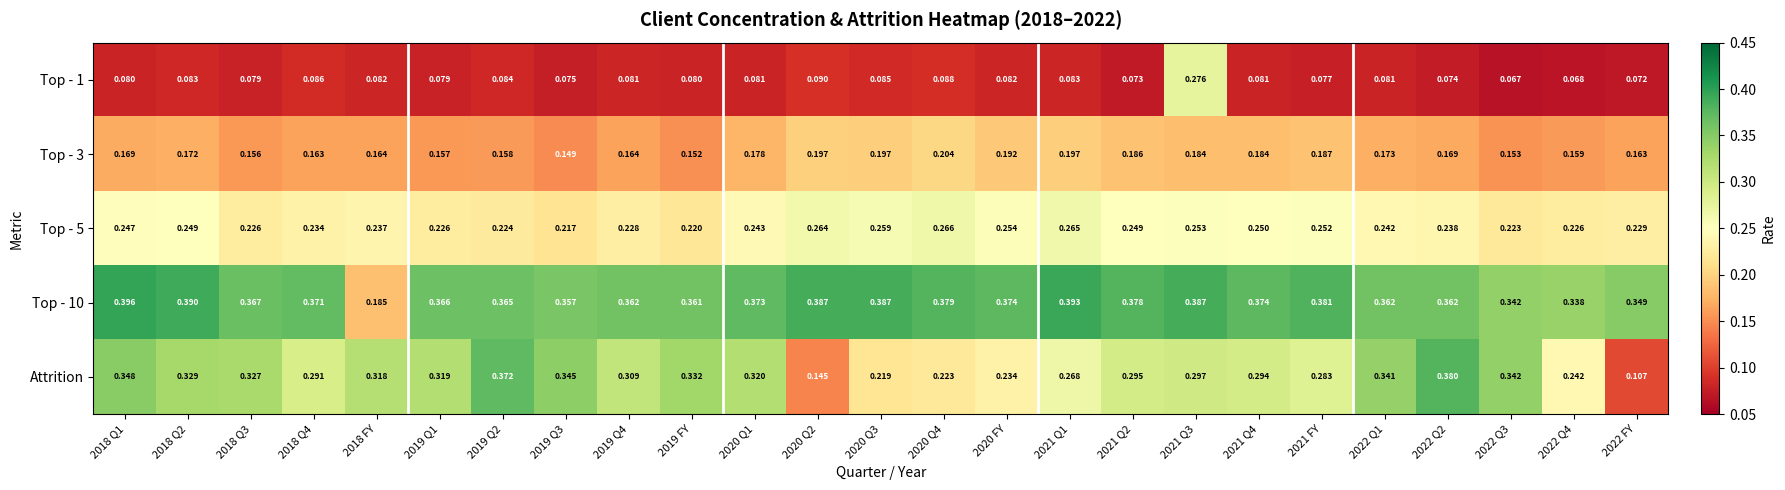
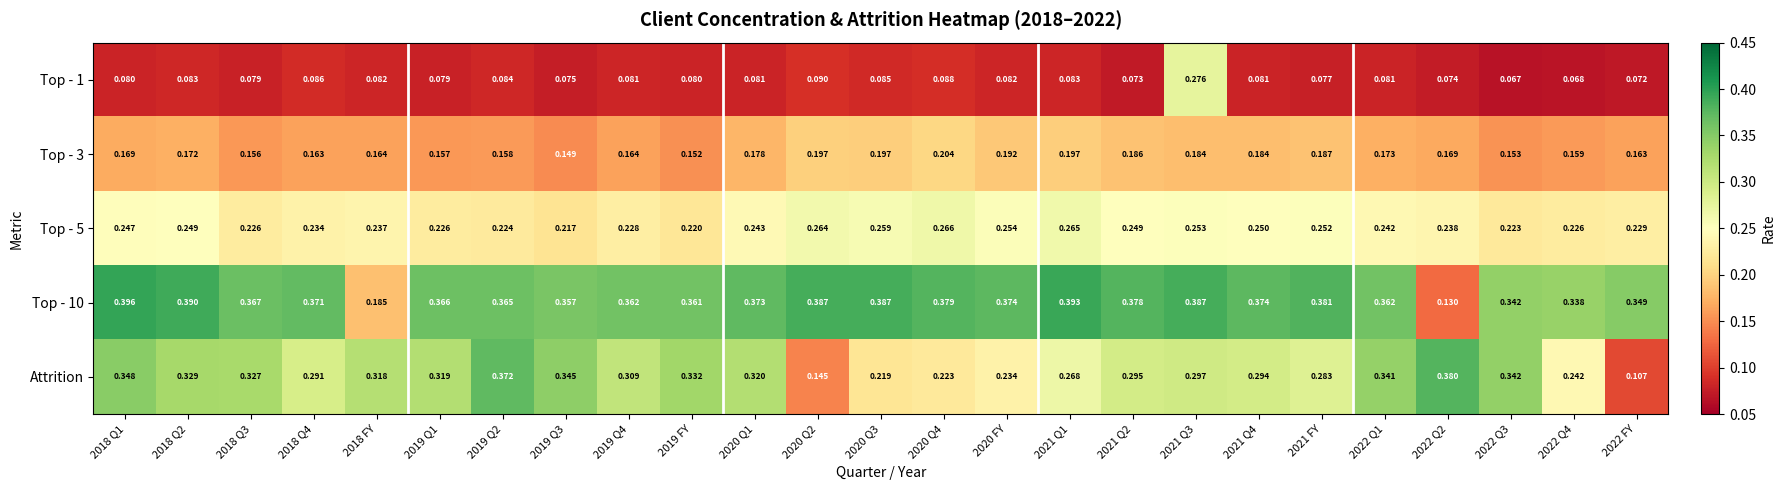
  {
    "Top - 1": {
      "2018 Q1": 0.080,
      "2018 Q2": 0.083,
      "2018 Q3": 0.079,
      "2018 Q4": 0.086,
      "2018 FY": 0.082,
      "2019 Q1": 0.079,
      "2019 Q2": 0.084,
      "2019 Q3": 0.075,
      "2019 Q4": 0.081,
      "2019 FY": 0.080,
      "2020 Q1": 0.081,
      "2020 Q2": 0.090,
      "2020 Q3": 0.085,
      "2020 Q4": 0.088,
      "2020 FY": 0.082,
      "2021 Q1": 0.083,
      "2021 Q2": 0.073,
      "2021 Q3": 0.276,
      "2021 Q4": 0.081,
      "2021 FY": 0.077,
      "2022 Q1": 0.081,
      "2022 Q2": 0.074,
      "2022 Q3": 0.067,
      "2022 Q4": 0.068,
      "2022 FY": 0.072
    },
    "Top - 3": {
      "2018 Q1": 0.169,
      "2018 Q2": 0.172,
      "2018 Q3": 0.156,
      "2018 Q4": 0.163,
      "2018 FY": 0.164,
      "2019 Q1": 0.157,
      "2019 Q2": 0.158,
      "2019 Q3": 0.149,
      "2019 Q4": 0.164,
      "2019 FY": 0.152,
      "2020 Q1": 0.178,
      "2020 Q2": 0.197,
      "2020 Q3": 0.197,
      "2020 Q4": 0.204,
      "2020 FY": 0.192,
      "2021 Q1": 0.197,
      "2021 Q2": 0.186,
      "2021 Q3": 0.184,
      "2021 Q4": 0.184,
      "2021 FY": 0.187,
      "2022 Q1": 0.173,
      "2022 Q2": 0.169,
      "2022 Q3": 0.153,
      "2022 Q4": 0.159,
      "2022 FY": 0.163
    },
    "Top - 5": {
      "2018 Q1": 0.247,
      "2018 Q2": 0.249,
      "2018 Q3": 0.226,
      "2018 Q4": 0.234,
      "2018 FY": 0.237,
      "2019 Q1": 0.226,
      "2019 Q2": 0.224,
      "2019 Q3": 0.217,
      "2019 Q4": 0.228,
      "2019 FY": 0.220,
      "2020 Q1": 0.243,
      "2020 Q2": 0.264,
      "2020 Q3": 0.259,
      "2020 Q4": 0.266,
      "2020 FY": 0.254,
      "2021 Q1": 0.265,
      "2021 Q2": 0.249,
      "2021 Q3": 0.253,
      "2021 Q4": 0.250,
      "2021 FY": 0.252,
      "2022 Q1": 0.242,
      "2022 Q2": 0.238,
      "2022 Q3": 0.223,
      "2022 Q4": 0.226,
      "2022 FY": 0.229
    },
    "Top - 10": {
      "2018 Q1": 0.396,
      "2018 Q2": 0.390,
      "2018 Q3": 0.367,
      "2018 Q4": 0.371,
      "2018 FY": 0.185,
      "2019 Q1": 0.366,
      "2019 Q2": 0.365,
      "2019 Q3": 0.357,
      "2019 Q4": 0.362,
      "2019 FY": 0.361,
      "2020 Q1": 0.373,
      "2020 Q2": 0.387,
      "2020 Q3": 0.387,
      "2020 Q4": 0.379,
      "2020 FY": 0.374,
      "2021 Q1": 0.393,
      "2021 Q2": 0.378,
      "2021 Q3": 0.387,
      "2021 Q4": 0.374,
      "2021 FY": 0.381,
      "2022 Q1": 0.362,
-     "2022 Q2": 0.362,
+     "2022 Q2": 0.130,
      "2022 Q3": 0.342,
      "2022 Q4": 0.338,
      "2022 FY": 0.349
    },
    "Attrition": {
      "2018 Q1": 0.348,
      "2018 Q2": 0.329,
      "2018 Q3": 0.327,
      "2018 Q4": 0.291,
      "2018 FY": 0.318,
      "2019 Q1": 0.319,
      "2019 Q2": 0.372,
      "2019 Q3": 0.345,
      "2019 Q4": 0.309,
      "2019 FY": 0.332,
      "2020 Q1": 0.320,
      "2020 Q2": 0.145,
      "2020 Q3": 0.219,
      "2020 Q4": 0.223,
      "2020 FY": 0.234,
      "2021 Q1": 0.268,
      "2021 Q2": 0.295,
      "2021 Q3": 0.297,
      "2021 Q4": 0.294,
      "2021 FY": 0.283,
      "2022 Q1": 0.341,
      "2022 Q2": 0.380,
      "2022 Q3": 0.342,
      "2022 Q4": 0.242,
      "2022 FY": 0.107
    }
  }
